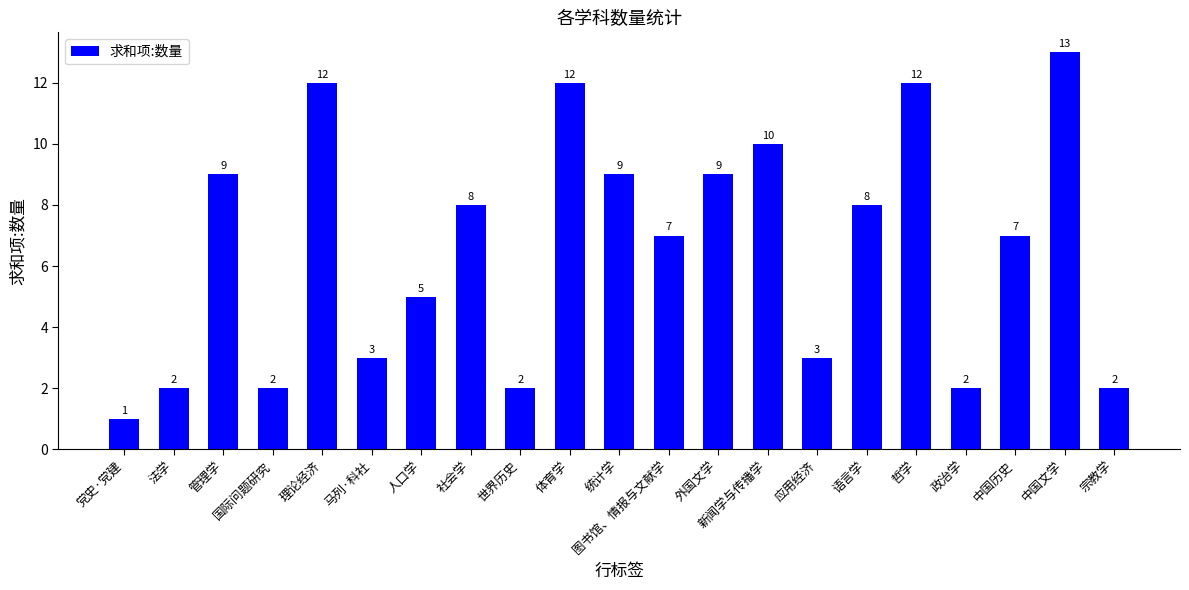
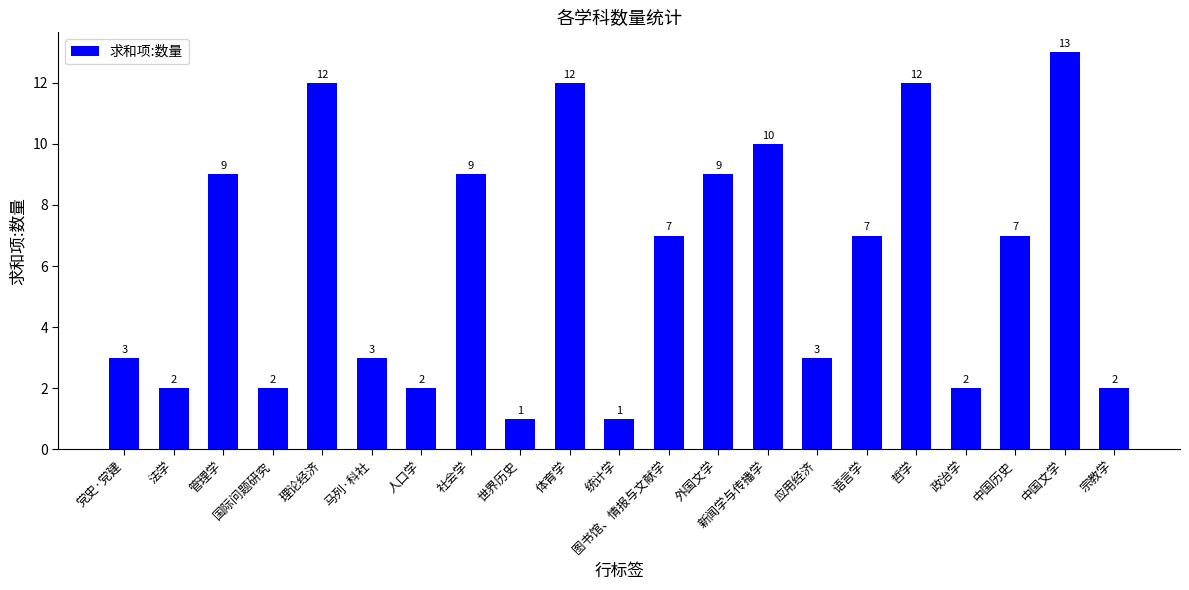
  {
-   "党史·党建": 1,
+   "党史·党建": 3,
    "法学": 2,
    "管理学": 9,
    "国际问题研究": 2,
    "理论经济": 12,
    "马列·科社": 3,
-   "人口学": 5,
-   "社会学": 8,
-   "世界历史": 2,
+   "人口学": 2,
+   "社会学": 9,
+   "世界历史": 1,
    "体育学": 12,
-   "统计学": 9,
+   "统计学": 1,
    "图书馆、情报与文献学": 7,
    "外国文学": 9,
    "新闻学与传播学": 10,
    "应用经济": 3,
-   "语言学": 8,
+   "语言学": 7,
    "哲学": 12,
    "政治学": 2,
    "中国历史": 7,
    "中国文学": 13,
    "宗教学": 2
  }
